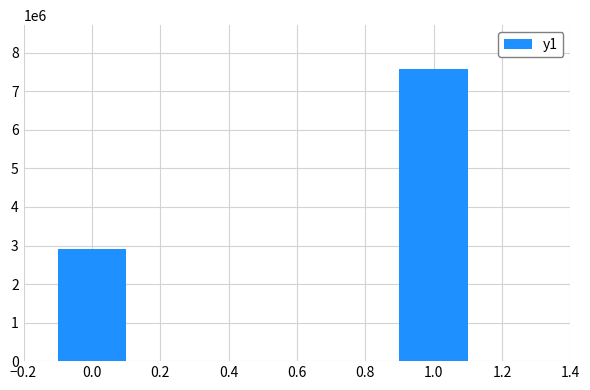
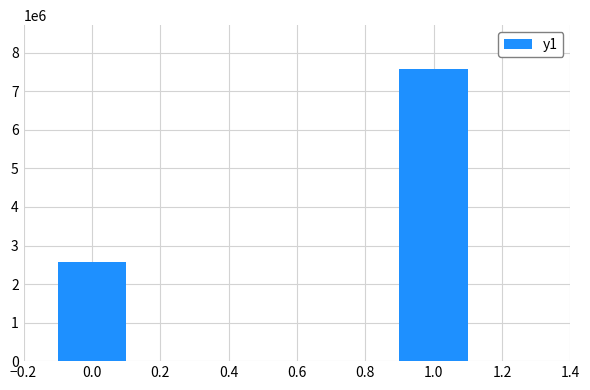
  {
-   "0.0": 2900000,
+   "0.0": 2600000,
    "1.0": 7600000
  }
